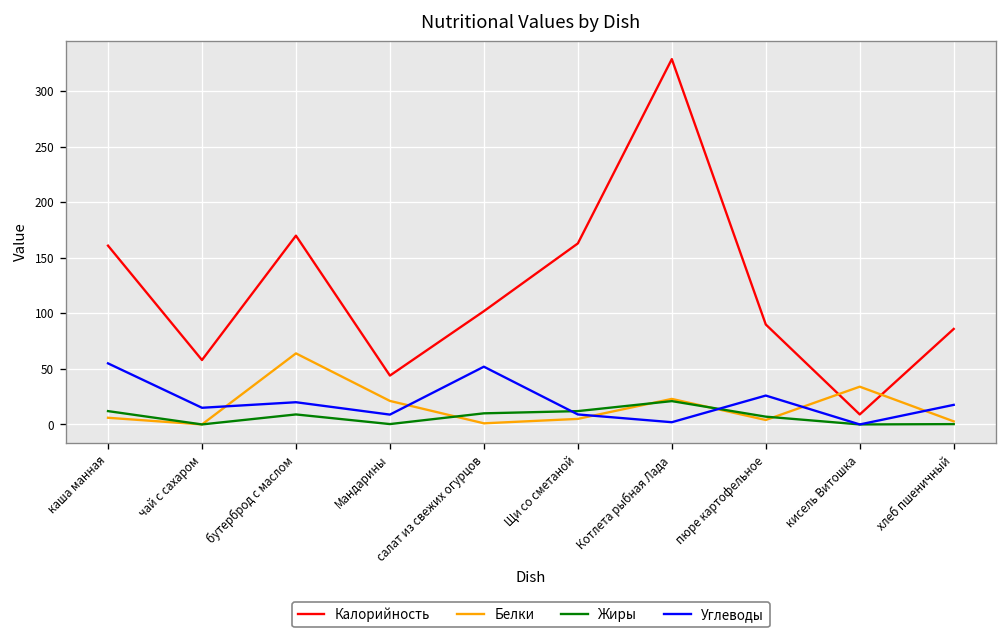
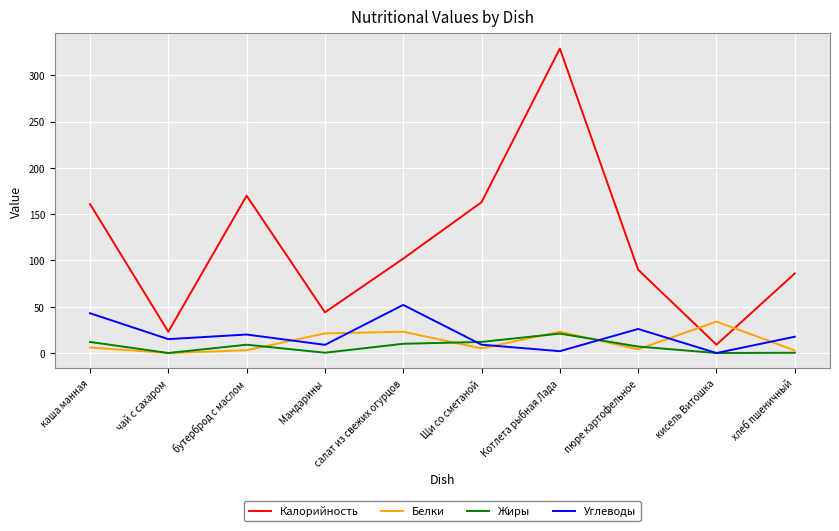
  {
    "Калорийность": {
      "каша манная": 160,
-     "чай с сахаром": 60,
+     "чай с сахаром": 20,
      "бутерброд с маслом": 170,
      "Мандарины": 40,
      "салат из свежих огурцов": 100,
      "Щи со сметаной": 160,
      "Котлета рыбная Лада": 330,
      "пюре картофельное": 90,
      "кисель Витошка": 10,
      "хлеб пшеничный": 90
    },
    "Белки": {
      "каша манная": 10,
-     "бутерброд с маслом": 60,
+     "бутерброд с маслом": 0,
      "Мандарины": 20,
-     "салат из свежих огурцов": 0,
+     "салат из свежих огурцов": 20,
      "Щи со сметаной": 10,
      "пюре картофельное": 0,
      "кисель Витошка": 30
    },
    "Жиры": {
      "каша манная": 10,
      "бутерброд с маслом": 10,
      "Мандарины": 0,
      "салат из свежих огурцов": 10,
      "Щи со сметаной": 10,
      "пюре картофельное": 10
    },
    "Углеводы": {
-     "каша манная": 60,
+     "каша манная": 40,
      "чай с сахаром": 20,
      "бутерброд с маслом": 20,
      "Мандарины": 10,
      "салат из свежих огурцов": 50,
      "Щи со сметаной": 10,
      "Котлета рыбная Лада": 0,
      "пюре картофельное": 30,
      "хлеб пшеничный": 20
    }
  }
